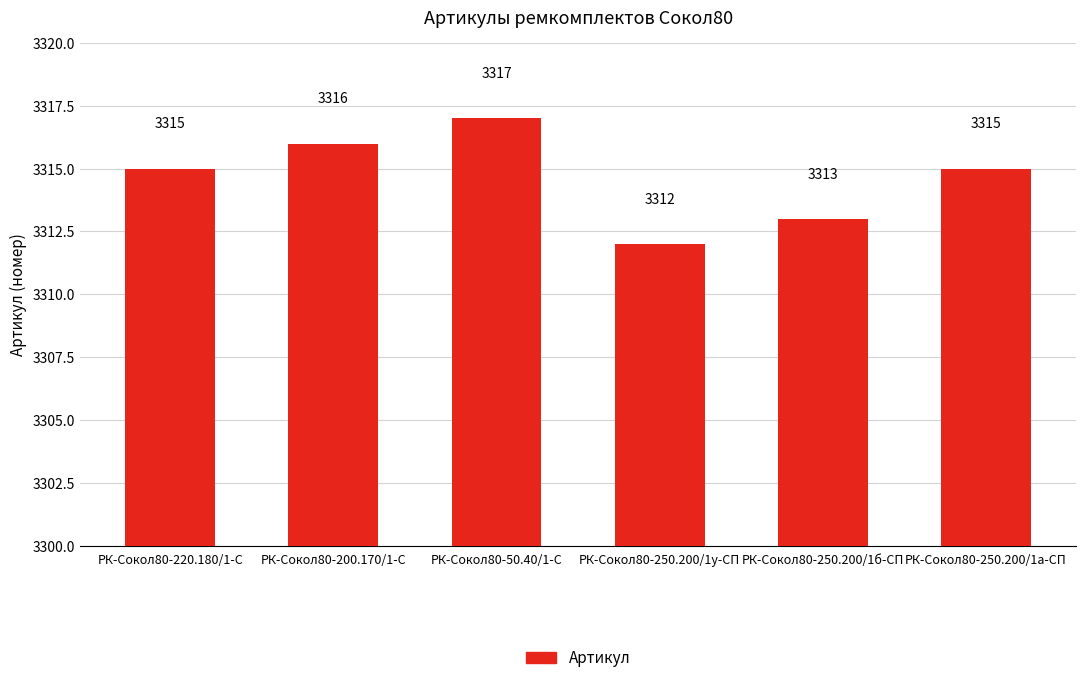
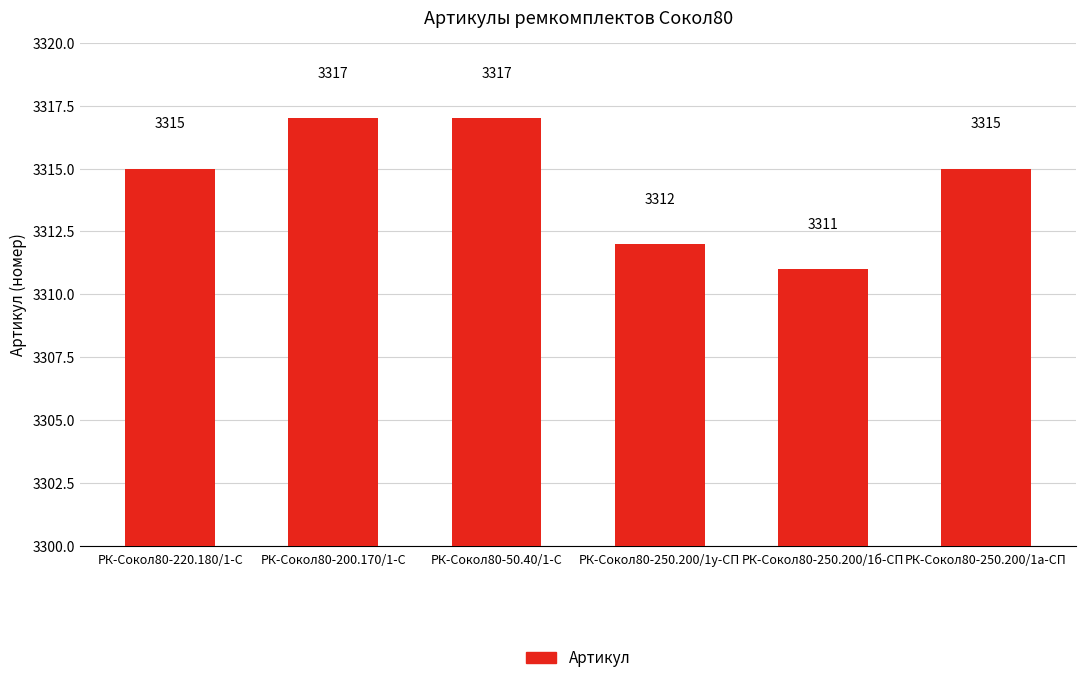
  {
-   "РК-Сокол80-200.170/1-С": 3316,
-   "РК-Сокол80-250.200/1б-СП": 3313
+   "РК-Сокол80-200.170/1-С": 3317,
+   "РК-Сокол80-250.200/1б-СП": 3311
  }
